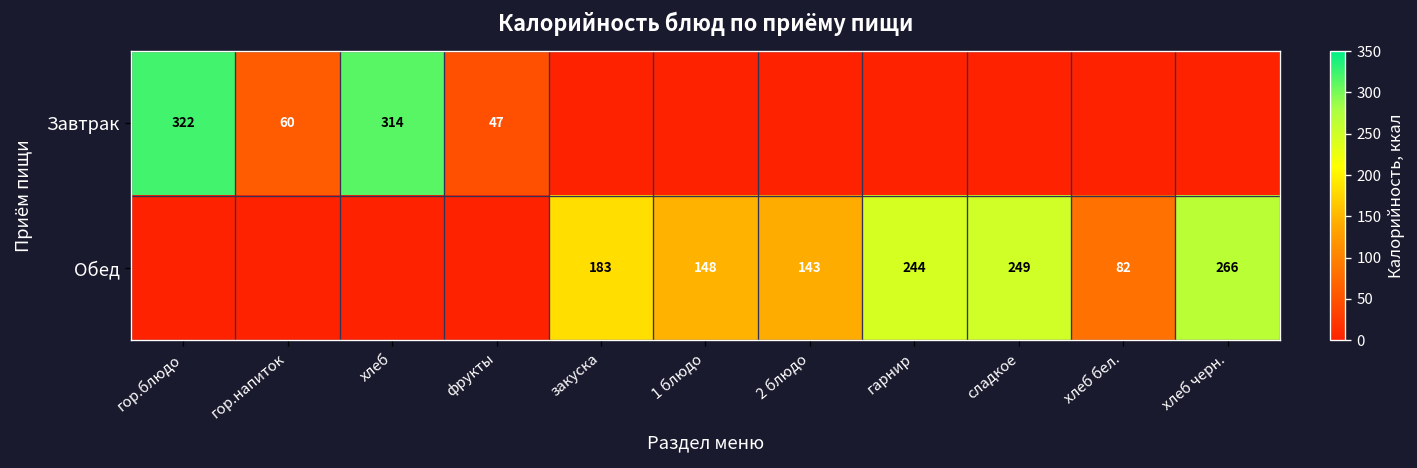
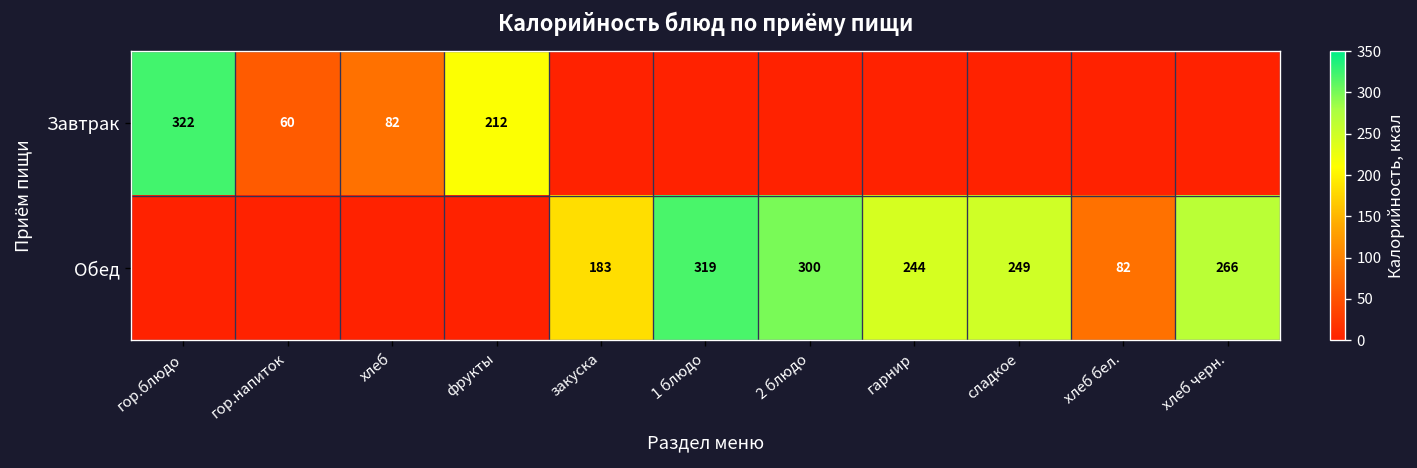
  {
    "Завтрак": {
      "гор.блюдо": 322,
      "гор.напиток": 60,
-     "хлеб": 314,
-     "фрукты": 47
+     "хлеб": 82,
+     "фрукты": 212
    },
    "Обед": {
      "закуска": 183,
-     "1 блюдо": 148,
-     "2 блюдо": 143,
+     "1 блюдо": 319,
+     "2 блюдо": 300,
      "гарнир": 244,
      "сладкое": 249,
      "хлеб бел.": 82,
      "хлеб черн.": 266
    }
  }
